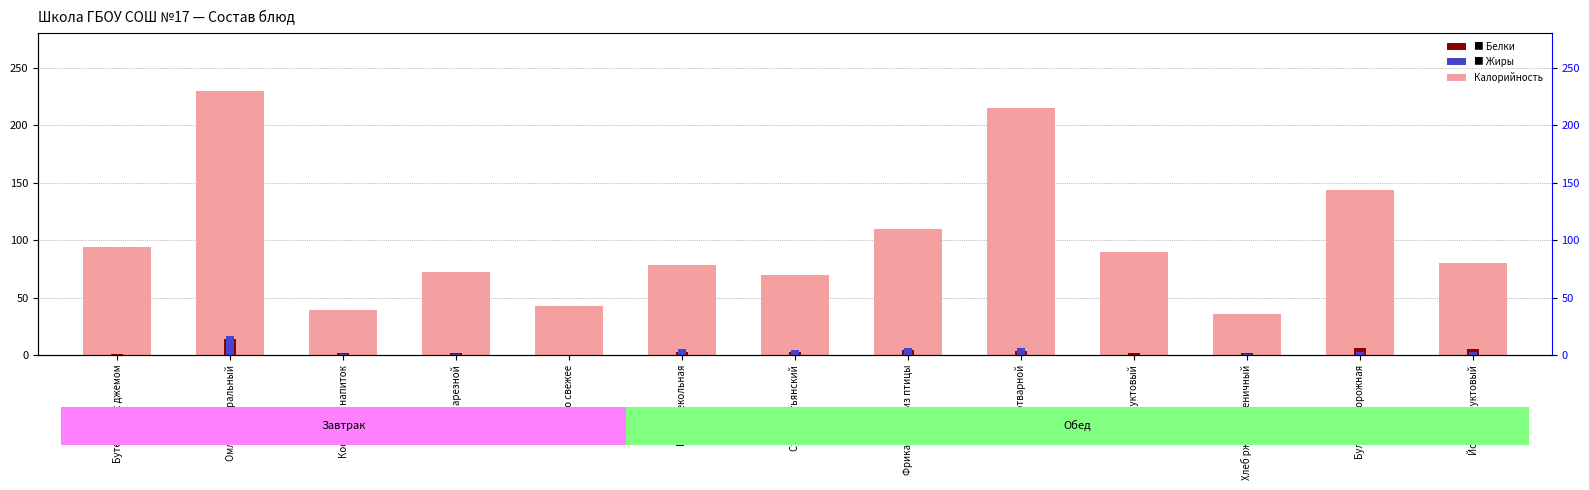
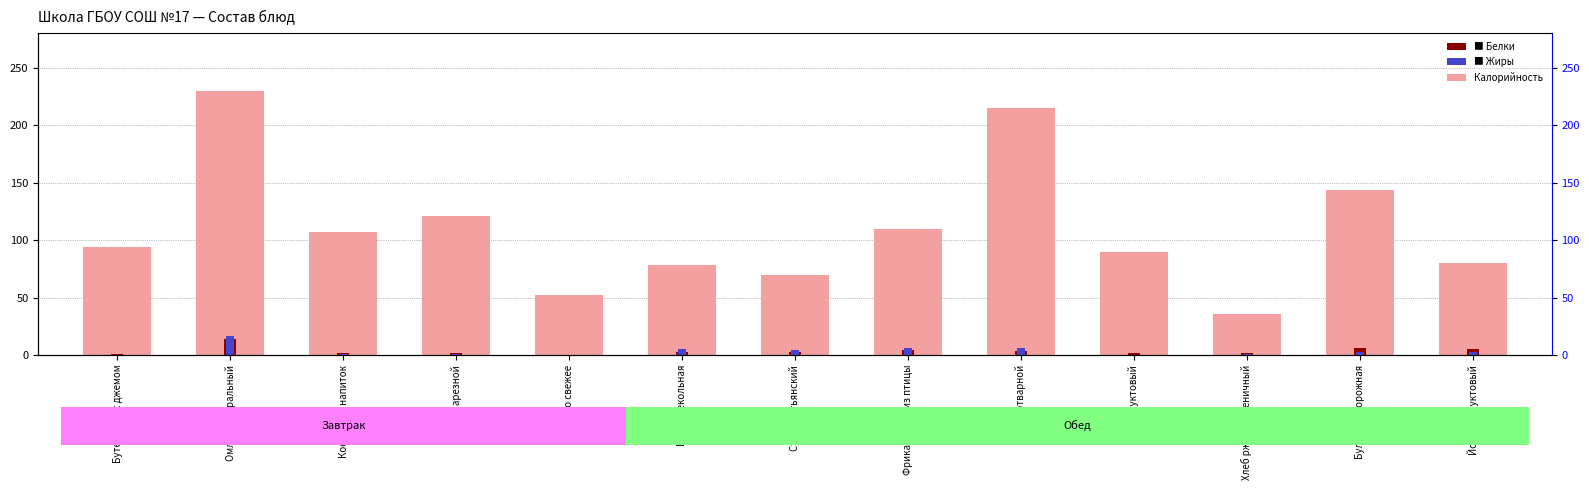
  {
    "Калорийность": {
      "Бутерброд с джемом": 94,
      "Омлет натуральный": 230,
-     "Кофейный напиток": 39,
-     "Батон нарезной": 72,
-     "Яблоко свежее": 43,
+     "Кофейный напиток": 107,
+     "Батон нарезной": 121,
+     "Яблоко свежее": 52,
      "Икра свекольная": 78,
      "Суп крестьянский": 70,
      "Фрикадельки из птицы": 110,
      "Рис отварной": 215,
      "Сок фруктовый": 90,
      "Хлеб ржано-пшеничный": 36,
      "Булочка творожная": 144,
      "Йогурт фруктовый": 80
    }
  }
